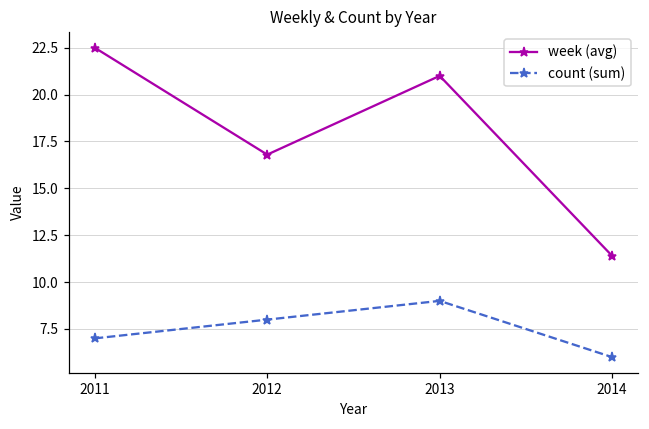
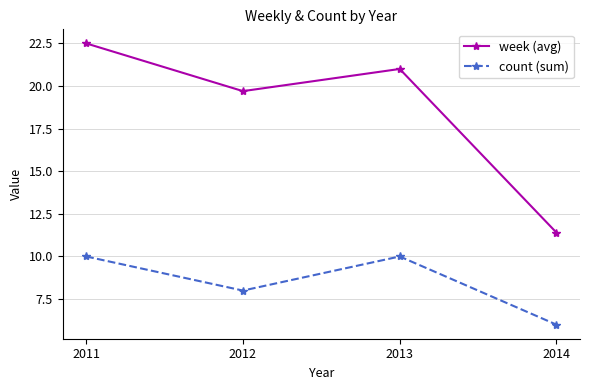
  {
    "week (avg)": {
      "2011": 22.5,
-     "2012": 16.8,
+     "2012": 19.7,
      "2013": 21.0,
      "2014": 11.4
    },
    "count (sum)": {
-     "2011": 7,
+     "2011": 10,
      "2012": 8,
-     "2013": 9,
+     "2013": 10,
      "2014": 6
    }
  }
